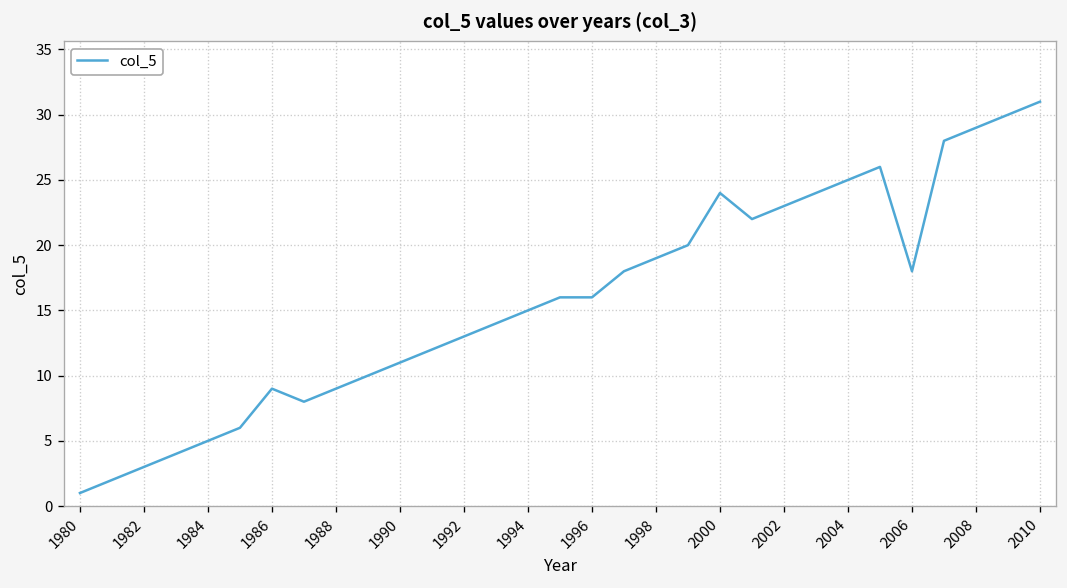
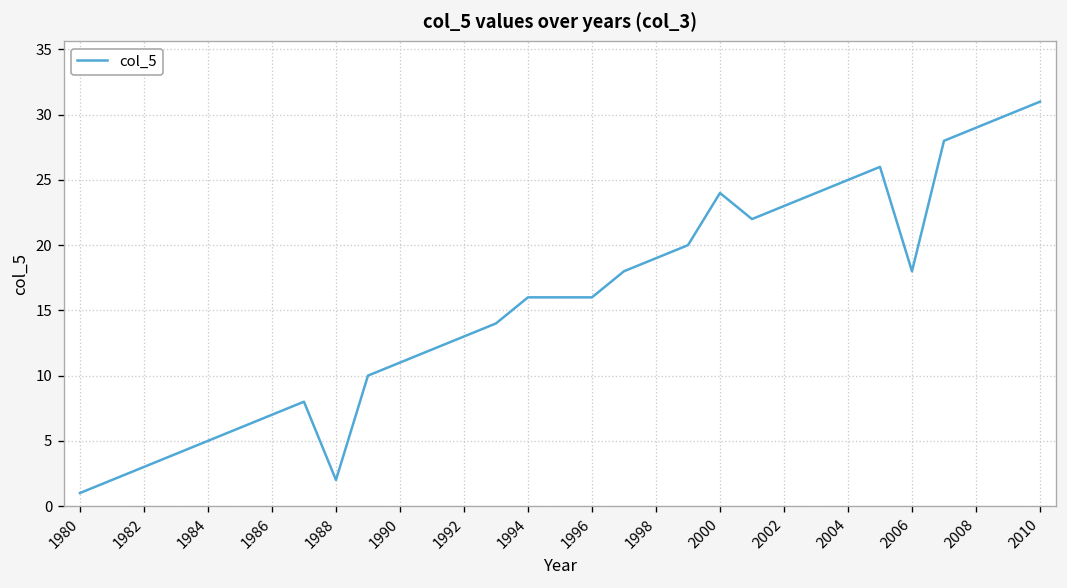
  {
    "1980": 1,
    "1982": 3,
    "1984": 5,
-   "1986": 9,
-   "1988": 9,
+   "1986": 7,
+   "1988": 2,
    "1990": 11,
    "1992": 13,
-   "1994": 15,
+   "1994": 16,
    "1996": 16,
    "1998": 19,
    "2000": 24,
    "2002": 23,
    "2004": 25,
    "2006": 18,
    "2008": 29,
    "2010": 31
  }
